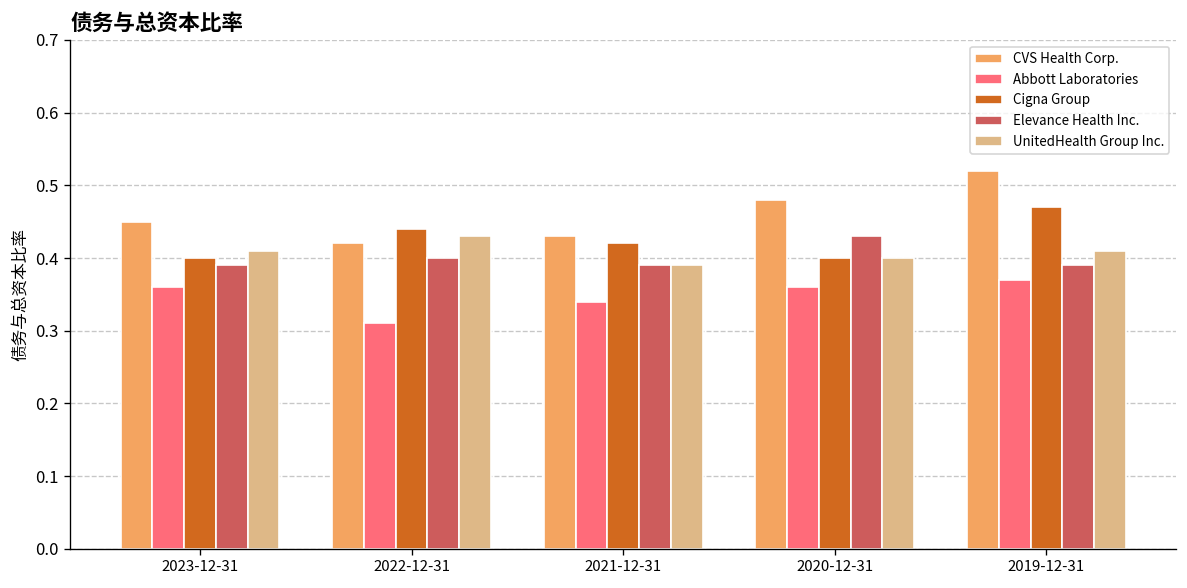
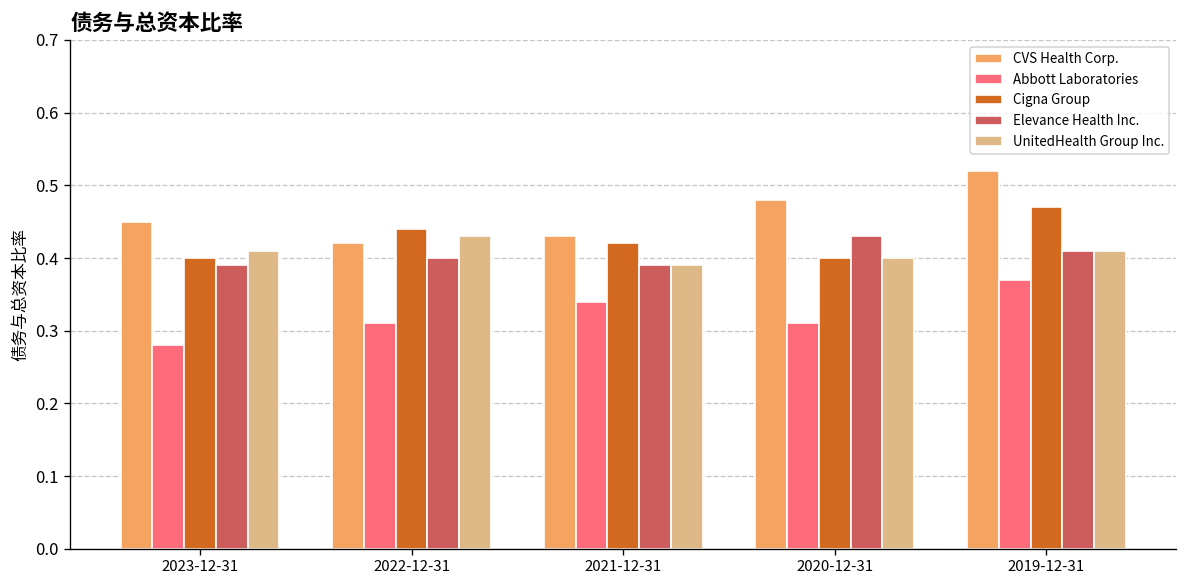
  {
    "Abbott Laboratories": {
-     "2023-12-31": 0.36,
+     "2023-12-31": 0.28,
      "2022-12-31": 0.31,
      "2021-12-31": 0.34,
-     "2020-12-31": 0.36,
+     "2020-12-31": 0.31,
      "2019-12-31": 0.37
    },
    "Cigna Group": {
      "2023-12-31": 0.40,
      "2022-12-31": 0.44,
      "2021-12-31": 0.42,
      "2020-12-31": 0.40,
      "2019-12-31": 0.47
    },
    "Elevance Health Inc.": {
      "2023-12-31": 0.39,
      "2022-12-31": 0.40,
      "2021-12-31": 0.39,
      "2020-12-31": 0.43,
-     "2019-12-31": 0.39
+     "2019-12-31": 0.41
    }
  }
